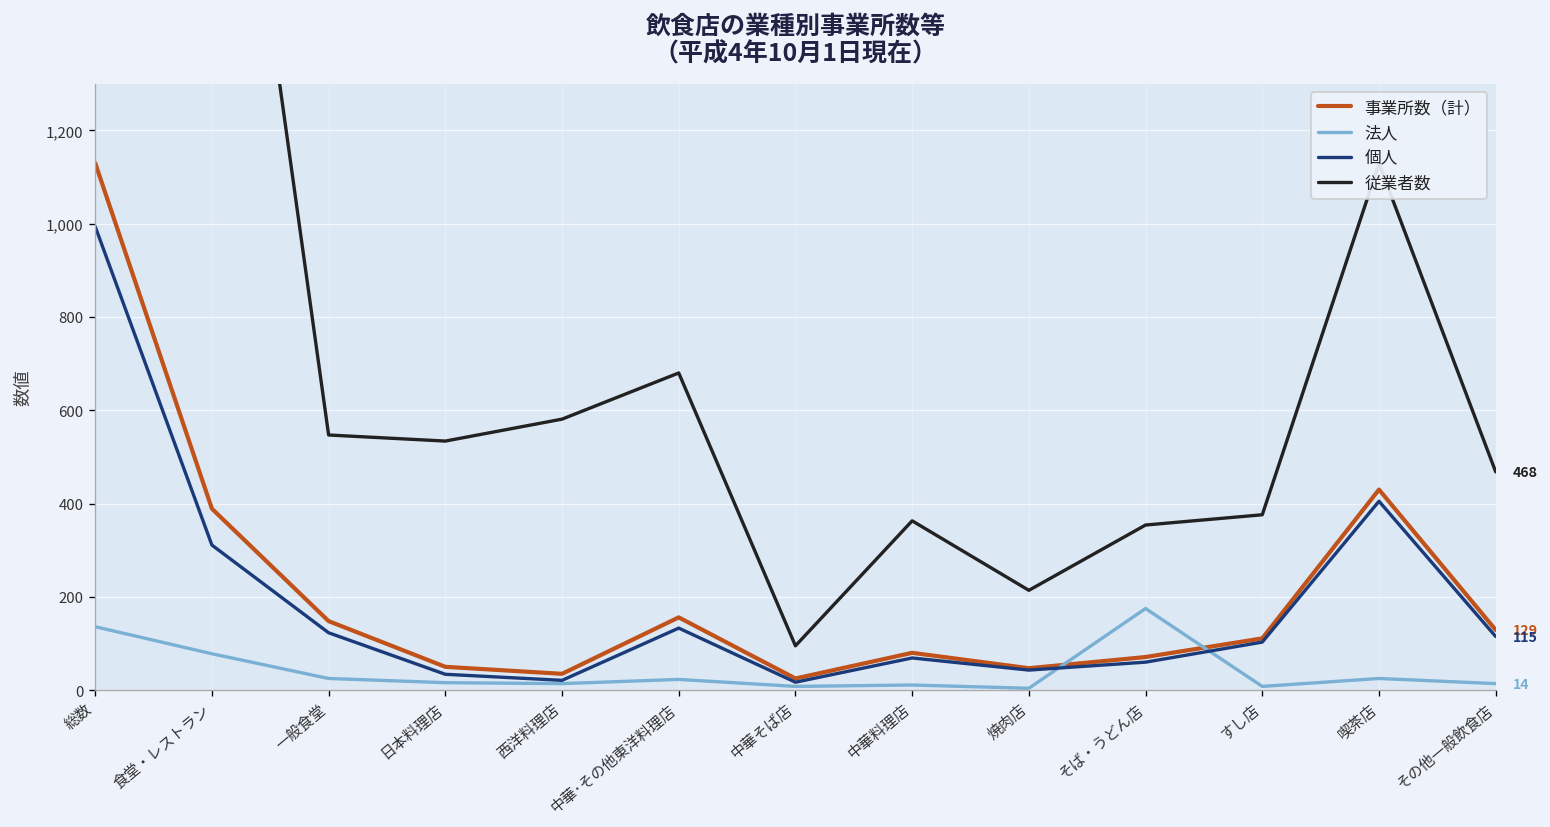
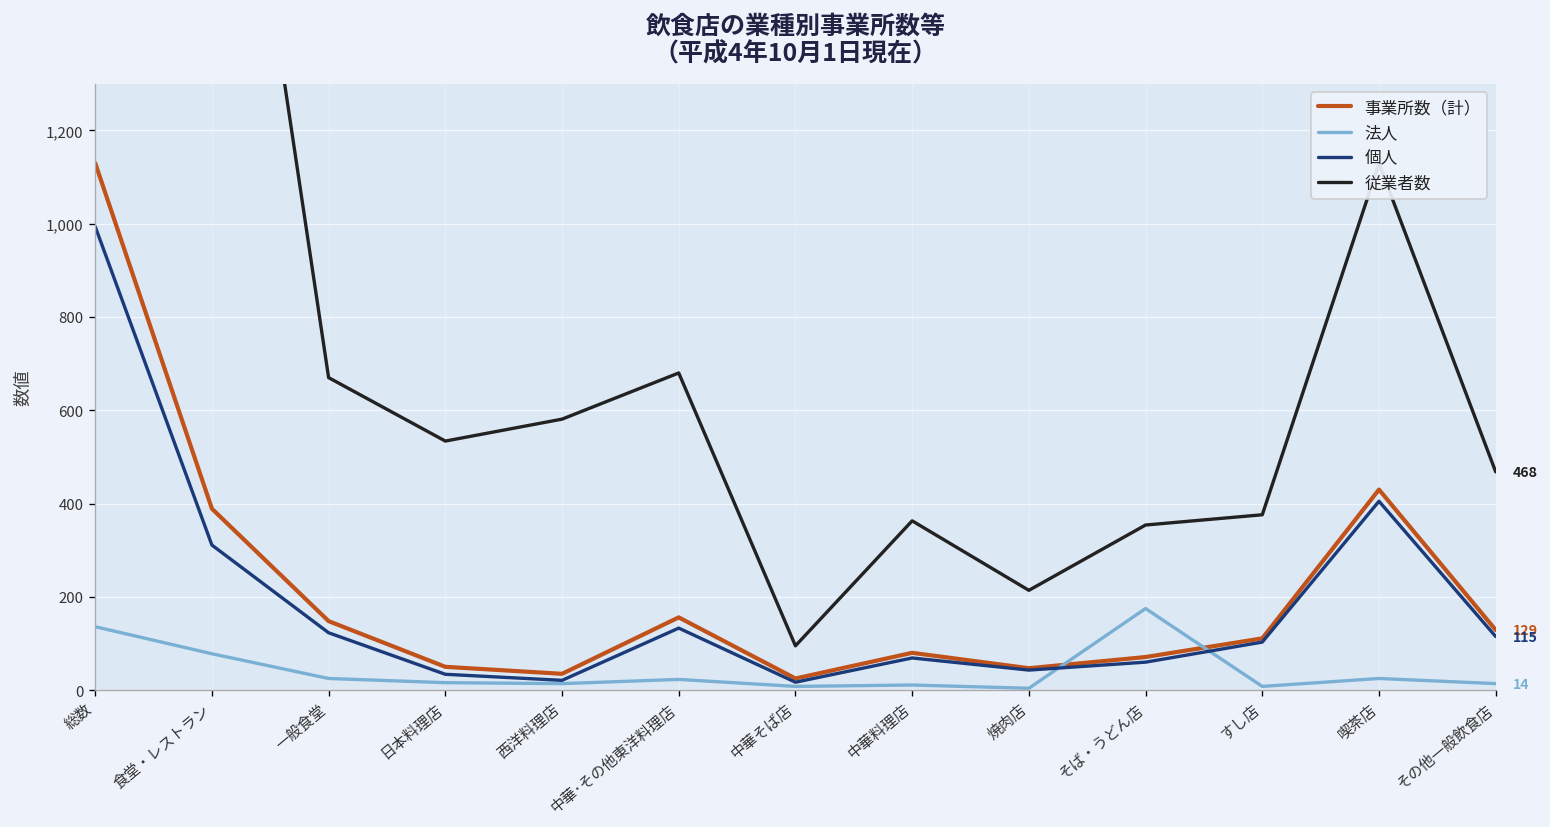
  {
    "事業所数（計）": {
      "総数": "1,130",
      "食堂・レストラン": "390",
      "一般食堂": "150",
      "日本料理店": "50",
      "西洋料理店": "40",
      "中華･その他東洋料理店": "160",
      "中華そば店": "30",
      "中華料理店": "80",
      "そば・うどん店": "70",
      "すし店": "110",
      "喫茶店": "430"
    },
    "法人": {
      "その他一般飲食店": "14"
    },
    "個人": {
      "総数": "990",
      "食堂・レストラン": "310",
      "一般食堂": "120",
      "日本料理店": "30",
      "西洋料理店": "20",
      "中華･その他東洋料理店": "130",
      "中華そば店": "20",
      "中華料理店": "70",
      "そば・うどん店": "60",
      "すし店": "100",
      "喫茶店": "410"
    },
    "従業者数": {
-     "一般食堂": "550",
+     "一般食堂": "670",
      "日本料理店": "530",
      "西洋料理店": "580",
      "中華･その他東洋料理店": "680",
      "中華そば店": "100",
      "中華料理店": "360",
      "焼肉店": "210",
      "そば・うどん店": "350",
      "すし店": "380"
    }
  }
